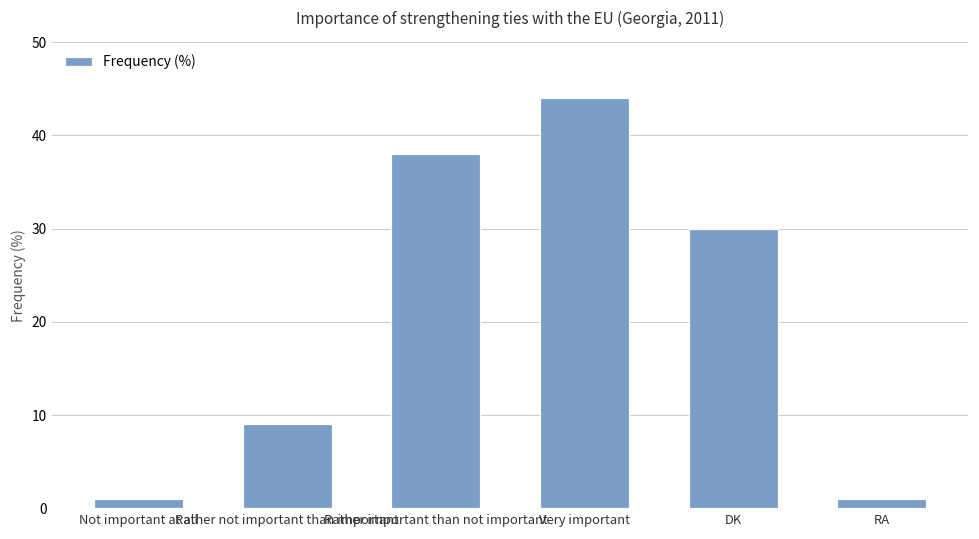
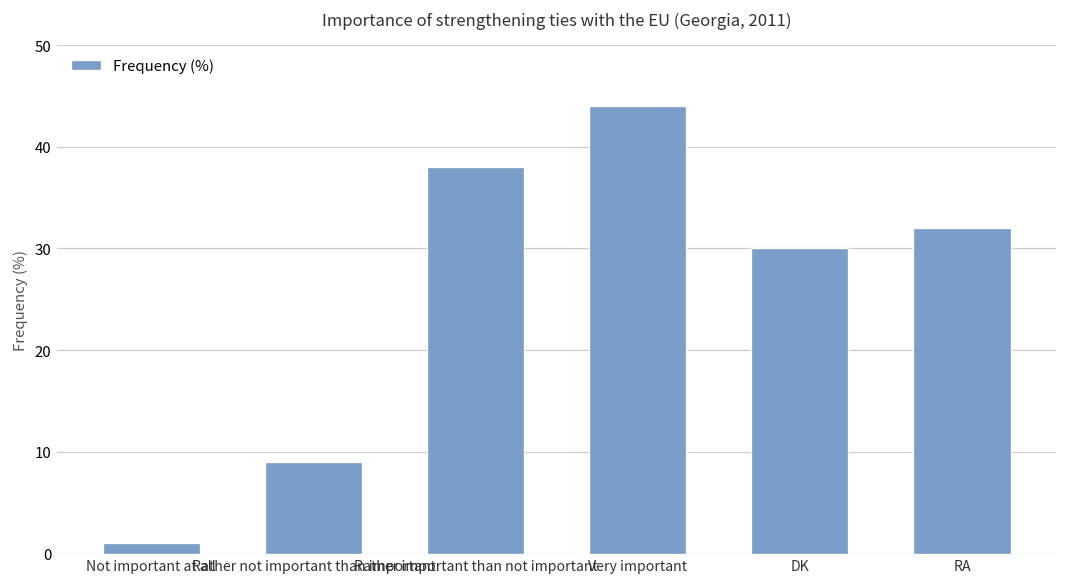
  {
    "Very important": 44,
    "DK": 30,
-   "RA": 1
+   "RA": 32
  }
